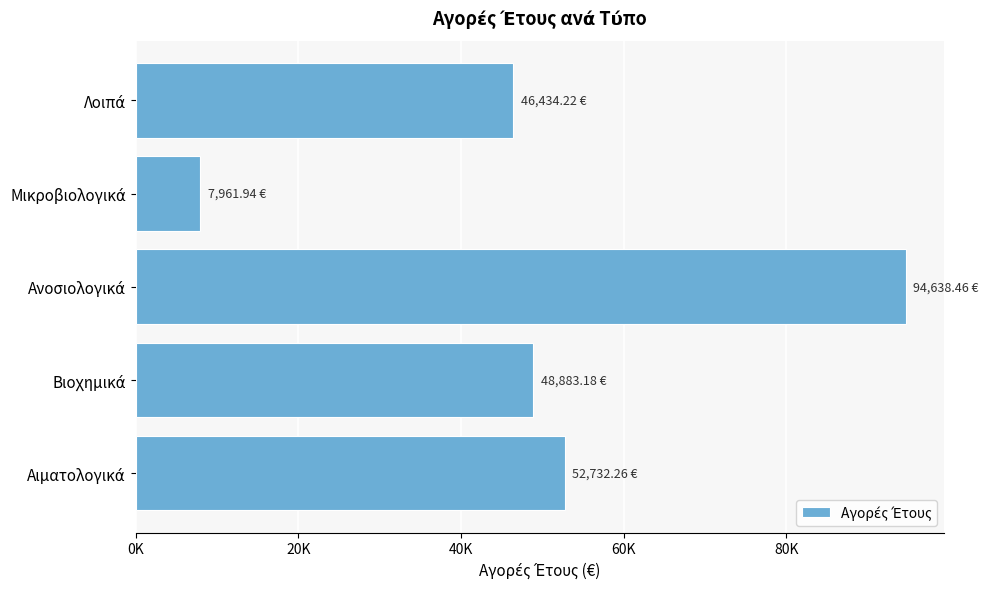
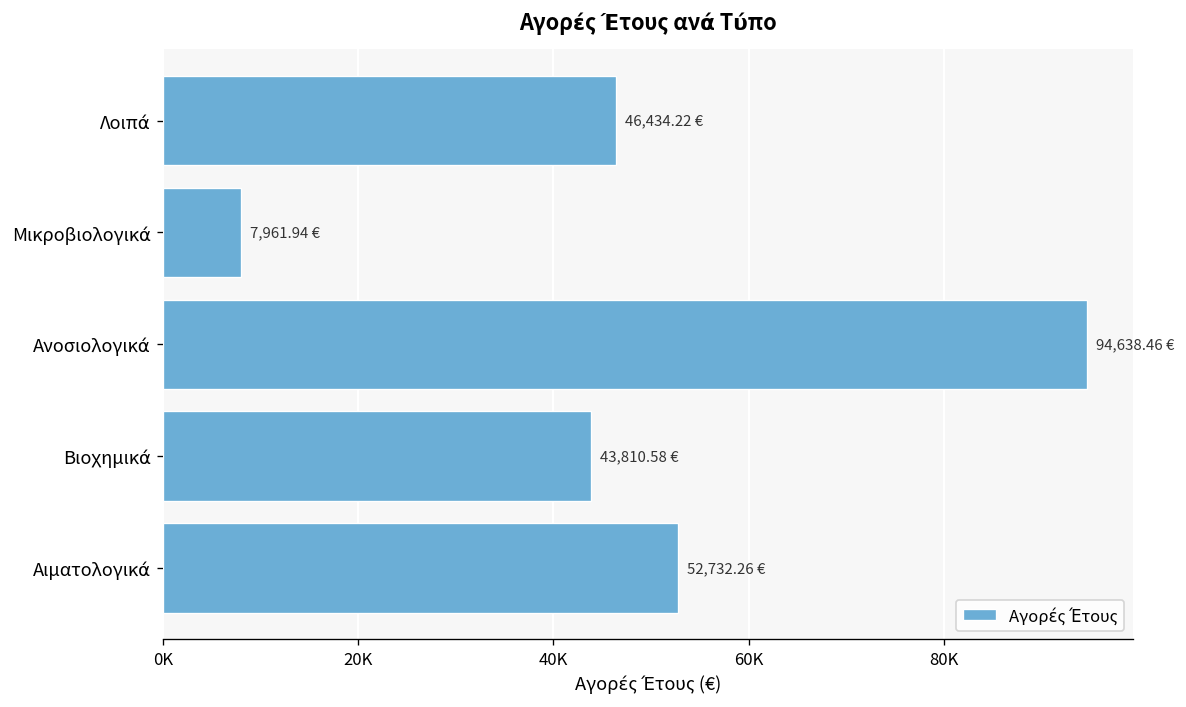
  {
    "Λοιπά": "46,434.22",
    "Μικροβιολογικά": "7,961.94",
    "Ανοσιολογικά": "94,638.46",
-   "Βιοχημικά": "48,883.18",
+   "Βιοχημικά": "43,810.58",
    "Αιματολογικά": "52,732.26"
  }
